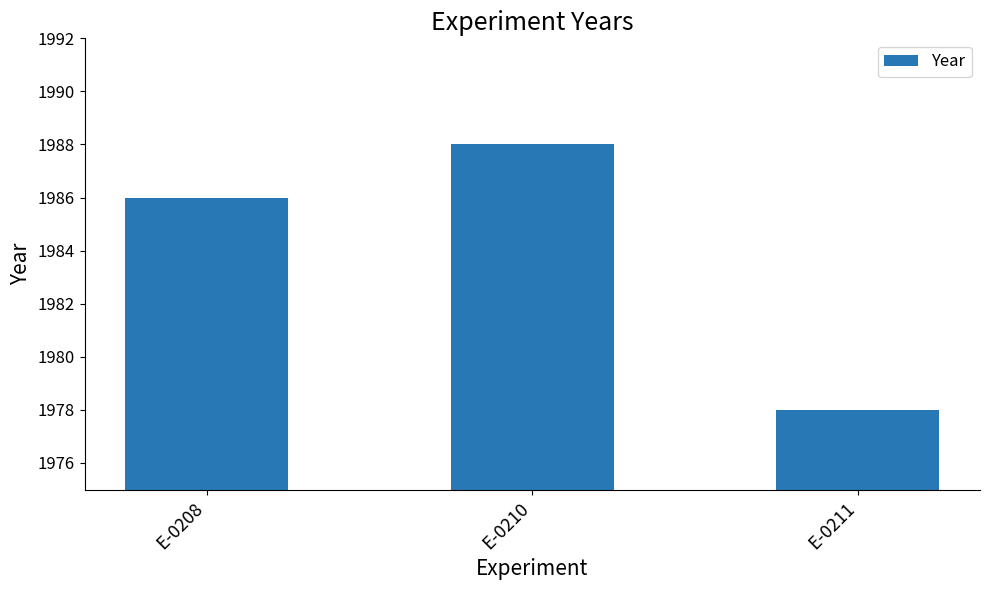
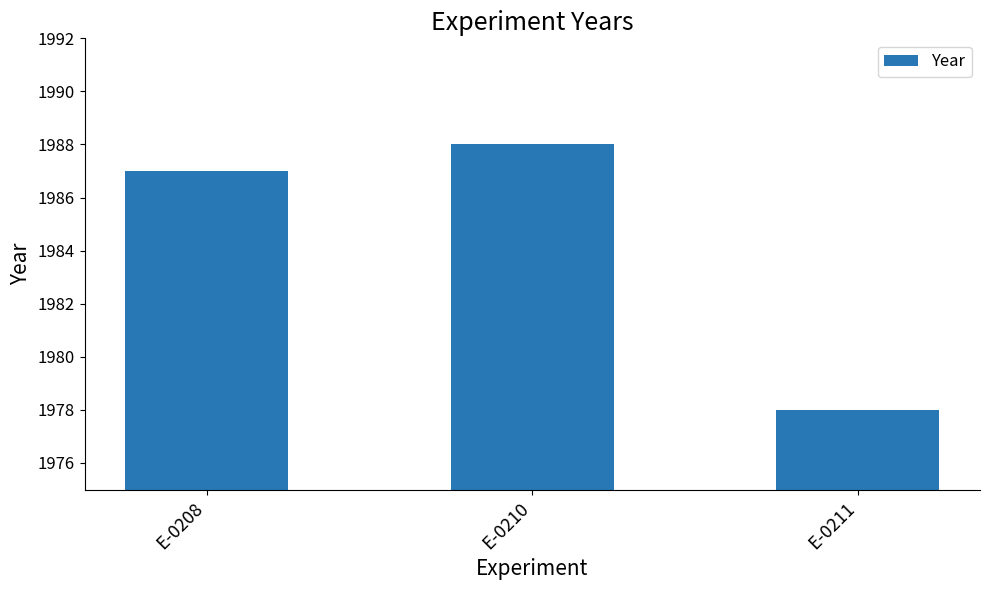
  {
-   "E-0208": 1986,
+   "E-0208": 1987,
    "E-0210": 1988,
    "E-0211": 1978
  }
